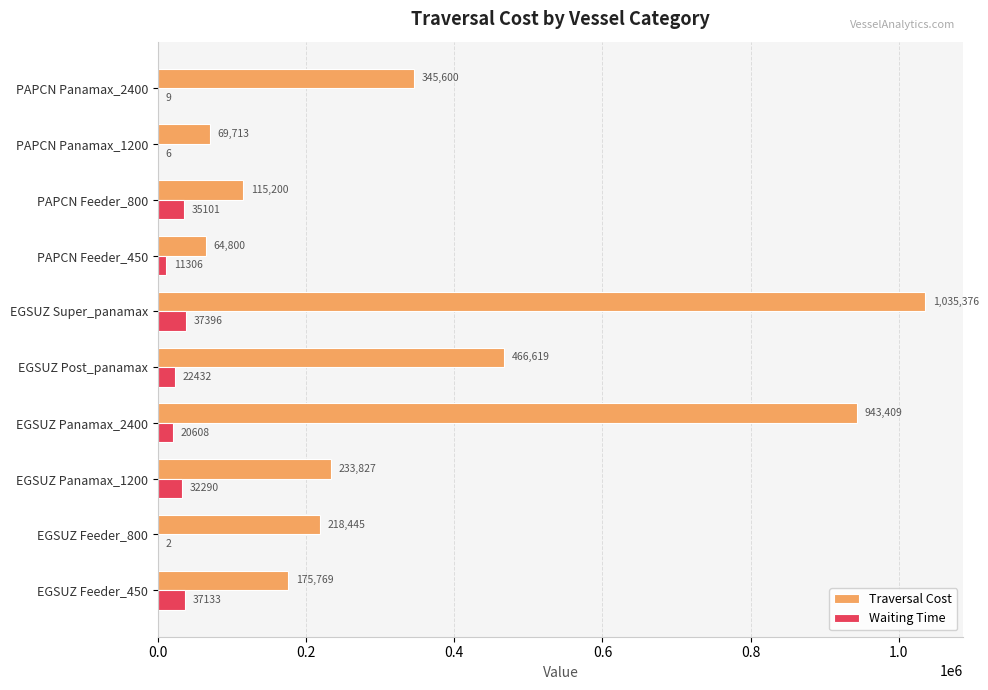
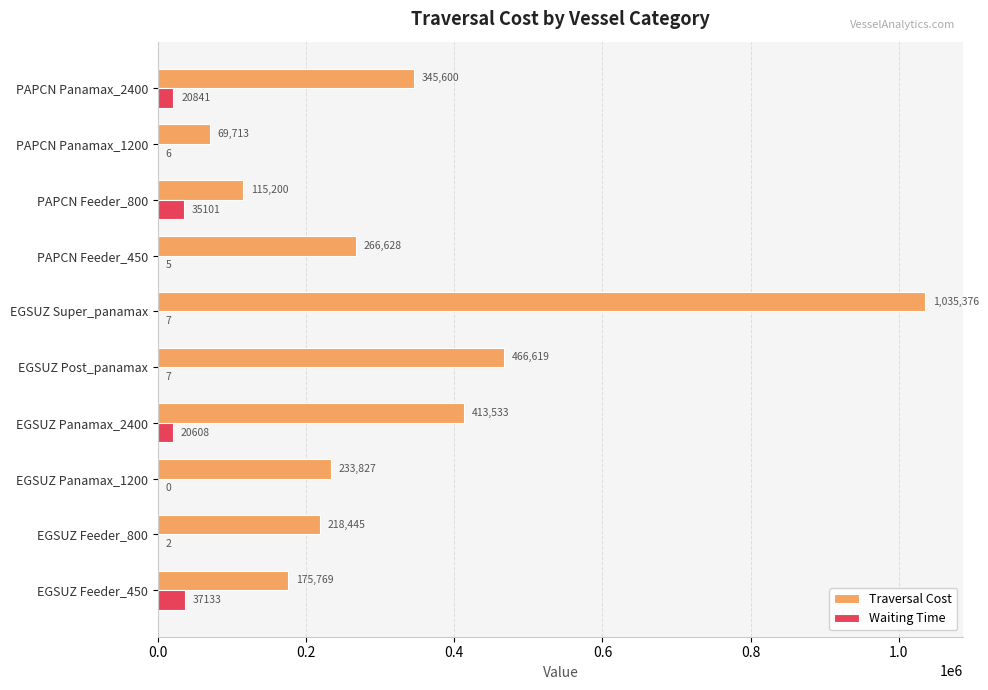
  {
    "Traversal Cost": {
      "PAPCN Panamax_2400": "345,600",
      "PAPCN Panamax_1200": "69,713",
      "PAPCN Feeder_800": "115,200",
-     "PAPCN Feeder_450": "64,800",
+     "PAPCN Feeder_450": "266,628",
      "EGSUZ Super_panamax": "1,035,376",
      "EGSUZ Post_panamax": "466,619",
-     "EGSUZ Panamax_2400": "943,409",
+     "EGSUZ Panamax_2400": "413,533",
      "EGSUZ Panamax_1200": "233,827",
      "EGSUZ Feeder_800": "218,445",
      "EGSUZ Feeder_450": "175,769"
    },
    "Waiting Time": {
-     "PAPCN Panamax_2400": "9",
+     "PAPCN Panamax_2400": "20841",
      "PAPCN Panamax_1200": "6",
      "PAPCN Feeder_800": "35101",
-     "PAPCN Feeder_450": "11306",
-     "EGSUZ Super_panamax": "37396",
-     "EGSUZ Post_panamax": "22432",
+     "PAPCN Feeder_450": "5",
+     "EGSUZ Super_panamax": "7",
+     "EGSUZ Post_panamax": "7",
      "EGSUZ Panamax_2400": "20608",
-     "EGSUZ Panamax_1200": "32290",
+     "EGSUZ Panamax_1200": "0",
      "EGSUZ Feeder_800": "2",
      "EGSUZ Feeder_450": "37133"
    }
  }
